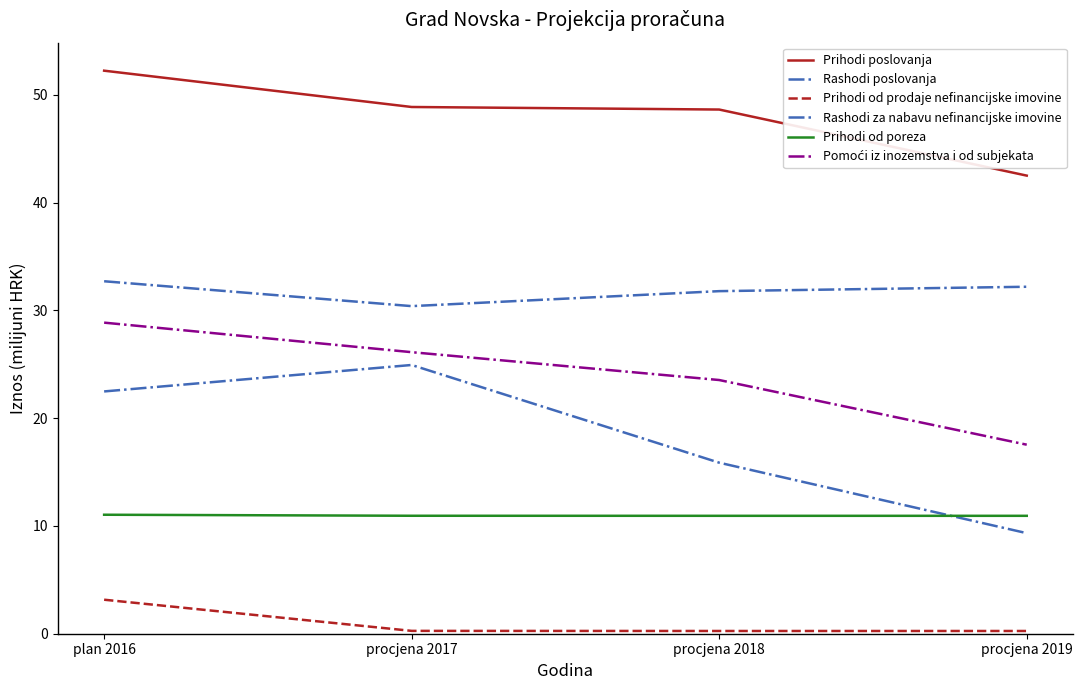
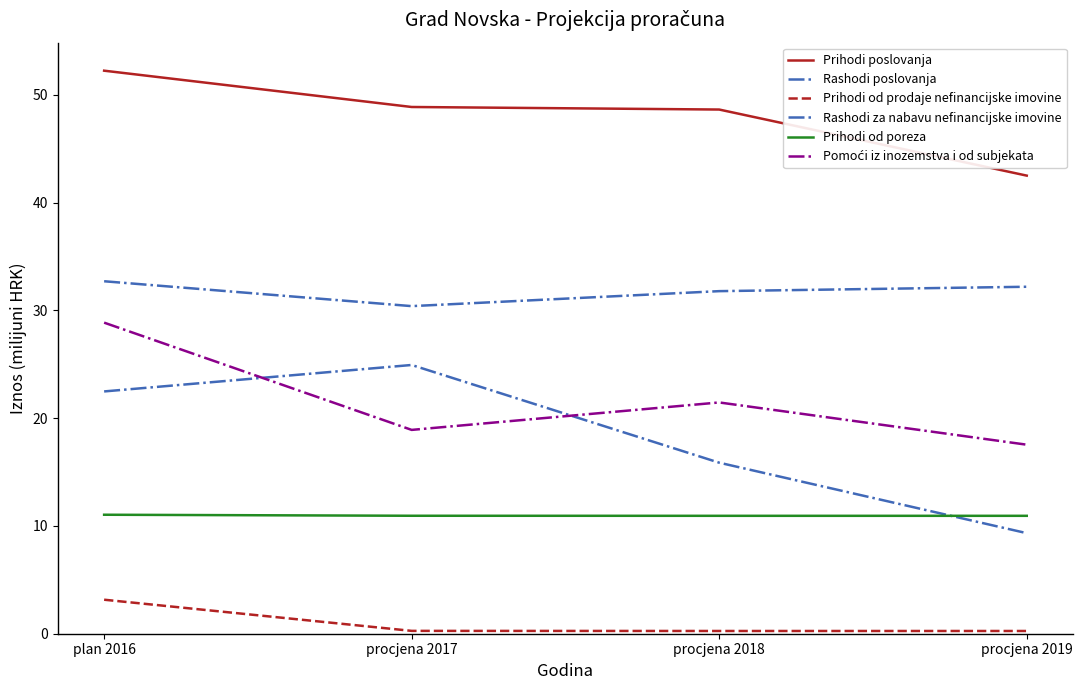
  {
    "Prihodi od poreza": {
      "plan 2016": 11.0,
      "procjena 2017": 10.9,
      "procjena 2018": 10.9,
      "procjena 2019": 10.9
    },
    "Pomoći iz inozemstva i od subjekata": {
      "plan 2016": 28.9,
-     "procjena 2017": 26.1,
-     "procjena 2018": 23.5,
+     "procjena 2017": 18.9,
+     "procjena 2018": 21.5,
      "procjena 2019": 17.5
    }
  }
